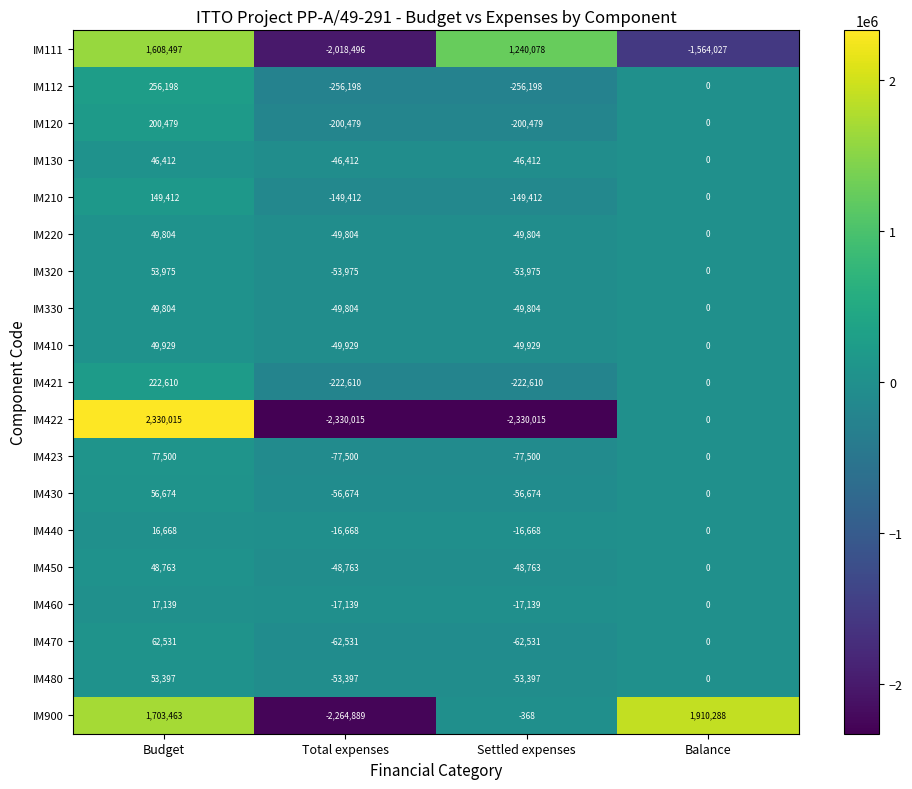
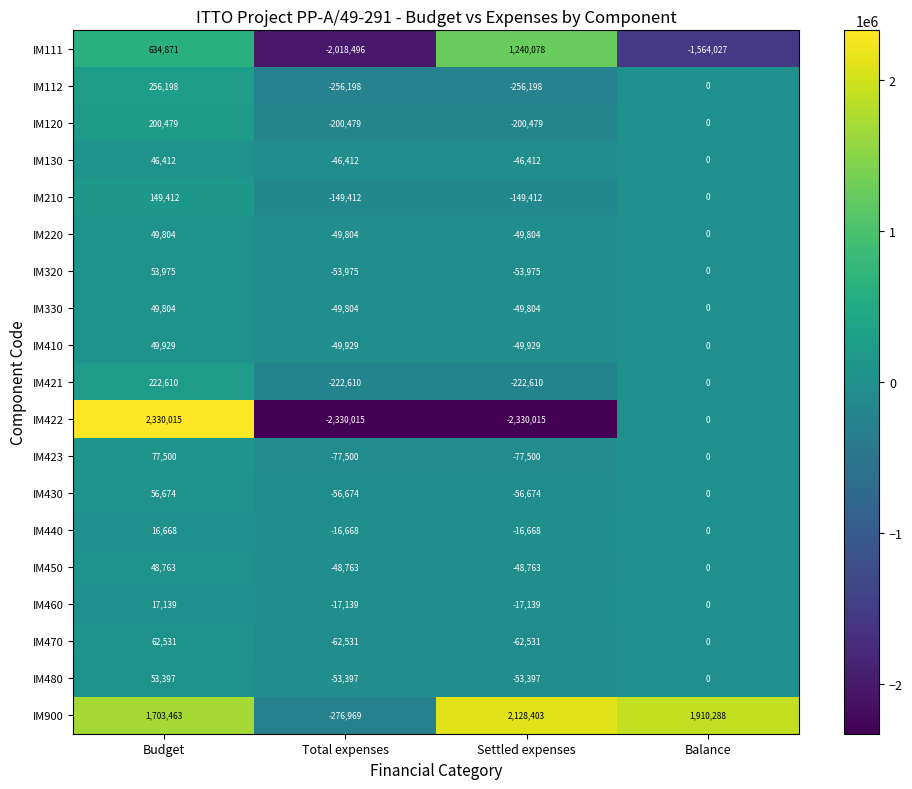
  {
    "IM111": {
-     "Budget": "1,608,497",
+     "Budget": "634,871",
      "Total expenses": "-2,018,496",
      "Settled expenses": "1,240,078",
      "Balance": "-1,564,027"
    },
    "IM112": {
      "Budget": "256,198",
      "Total expenses": "-256,198",
      "Settled expenses": "-256,198",
      "Balance": "0"
    },
    "IM120": {
      "Budget": "200,479",
      "Total expenses": "-200,479",
      "Settled expenses": "-200,479",
      "Balance": "0"
    },
    "IM130": {
      "Budget": "46,412",
      "Total expenses": "-46,412",
      "Settled expenses": "-46,412",
      "Balance": "0"
    },
    "IM210": {
      "Budget": "149,412",
      "Total expenses": "-149,412",
      "Settled expenses": "-149,412",
      "Balance": "0"
    },
    "IM220": {
      "Budget": "49,804",
      "Total expenses": "-49,804",
      "Settled expenses": "-49,804",
      "Balance": "0"
    },
    "IM320": {
      "Budget": "53,975",
      "Total expenses": "-53,975",
      "Settled expenses": "-53,975",
      "Balance": "0"
    },
    "IM330": {
      "Budget": "49,804",
      "Total expenses": "-49,804",
      "Settled expenses": "-49,804",
      "Balance": "0"
    },
    "IM410": {
      "Budget": "49,929",
      "Total expenses": "-49,929",
      "Settled expenses": "-49,929",
      "Balance": "0"
    },
    "IM421": {
      "Budget": "222,610",
      "Total expenses": "-222,610",
      "Settled expenses": "-222,610",
      "Balance": "0"
    },
    "IM422": {
      "Budget": "2,330,015",
      "Total expenses": "-2,330,015",
      "Settled expenses": "-2,330,015",
      "Balance": "0"
    },
    "IM423": {
      "Budget": "77,500",
      "Total expenses": "-77,500",
      "Settled expenses": "-77,500",
      "Balance": "0"
    },
    "IM430": {
      "Budget": "56,674",
      "Total expenses": "-56,674",
      "Settled expenses": "-56,674",
      "Balance": "0"
    },
    "IM440": {
      "Budget": "16,668",
      "Total expenses": "-16,668",
      "Settled expenses": "-16,668",
      "Balance": "0"
    },
    "IM450": {
      "Budget": "48,763",
      "Total expenses": "-48,763",
      "Settled expenses": "-48,763",
      "Balance": "0"
    },
    "IM460": {
      "Budget": "17,139",
      "Total expenses": "-17,139",
      "Settled expenses": "-17,139",
      "Balance": "0"
    },
    "IM470": {
      "Budget": "62,531",
      "Total expenses": "-62,531",
      "Settled expenses": "-62,531",
      "Balance": "0"
    },
    "IM480": {
      "Budget": "53,397",
      "Total expenses": "-53,397",
      "Settled expenses": "-53,397",
      "Balance": "0"
    },
    "IM900": {
      "Budget": "1,703,463",
-     "Total expenses": "-2,264,889",
-     "Settled expenses": "-368",
+     "Total expenses": "-276,969",
+     "Settled expenses": "2,128,403",
      "Balance": "1,910,288"
    }
  }
